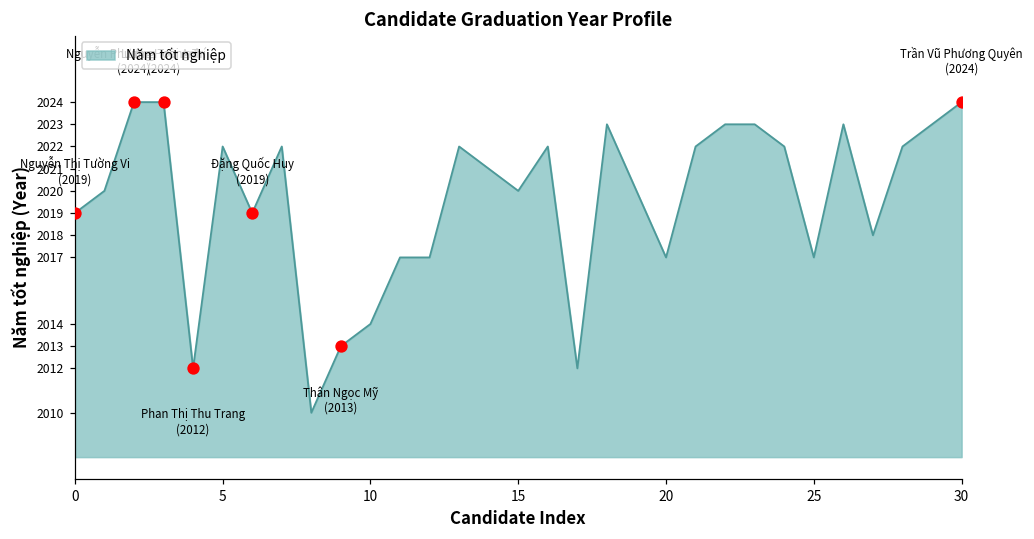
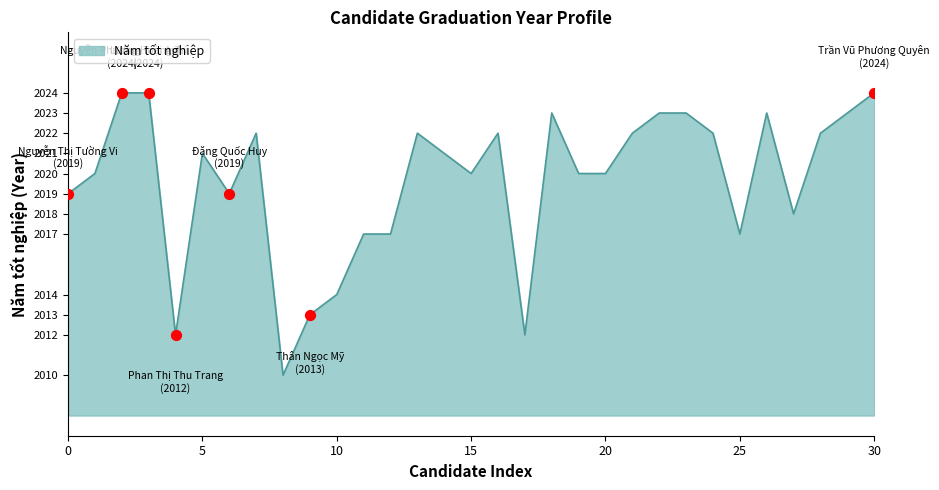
  {
    "Năm tốt nghiệp": {
-     "5": 2022,
+     "5": 2021,
      "10": 2014,
      "15": 2020,
-     "20": 2017,
+     "20": 2020,
      "25": 2017
    }
  }
